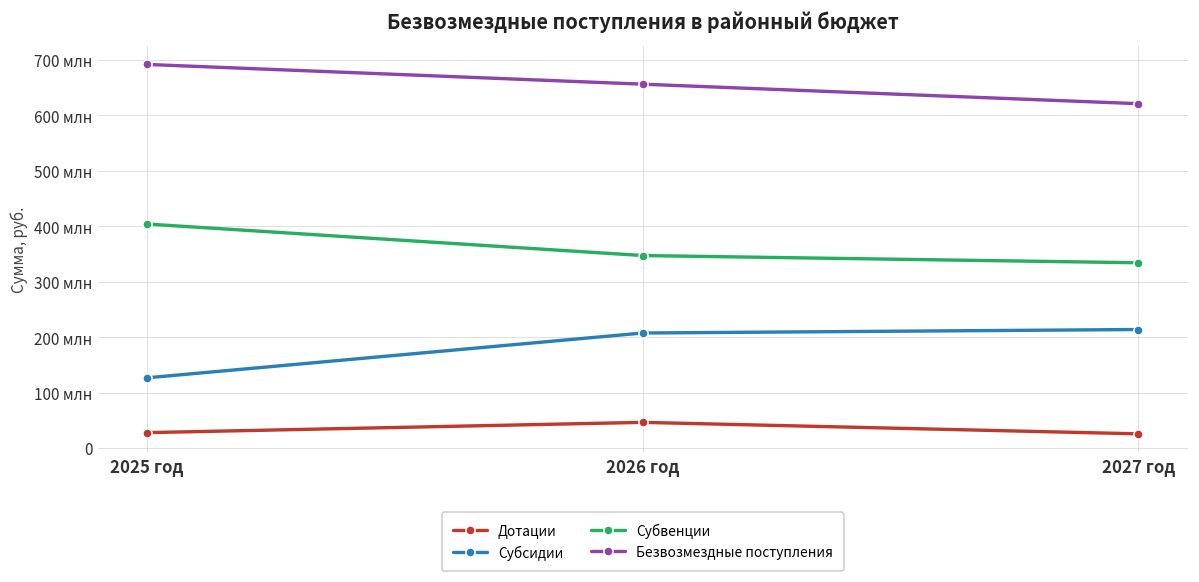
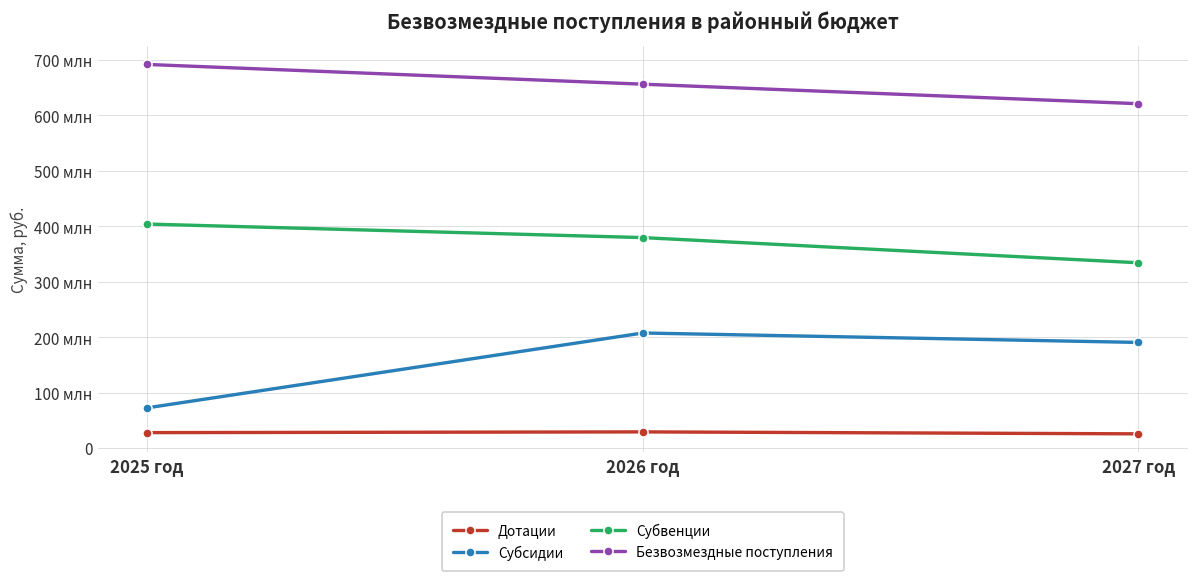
  {
    "Дотации": {
      "2025 год": "30 млн",
-     "2026 год": "50 млн",
+     "2026 год": "30 млн",
      "2027 год": "30 млн"
    },
    "Субсидии": {
-     "2025 год": "130 млн",
+     "2025 год": "70 млн",
      "2026 год": "210 млн",
-     "2027 год": "210 млн"
+     "2027 год": "190 млн"
    },
    "Субвенции": {
      "2025 год": "400 млн",
-     "2026 год": "350 млн",
+     "2026 год": "380 млн",
      "2027 год": "330 млн"
    },
    "Безвозмездные поступления": {
      "2025 год": "690 млн",
      "2026 год": "660 млн",
      "2027 год": "620 млн"
    }
  }
